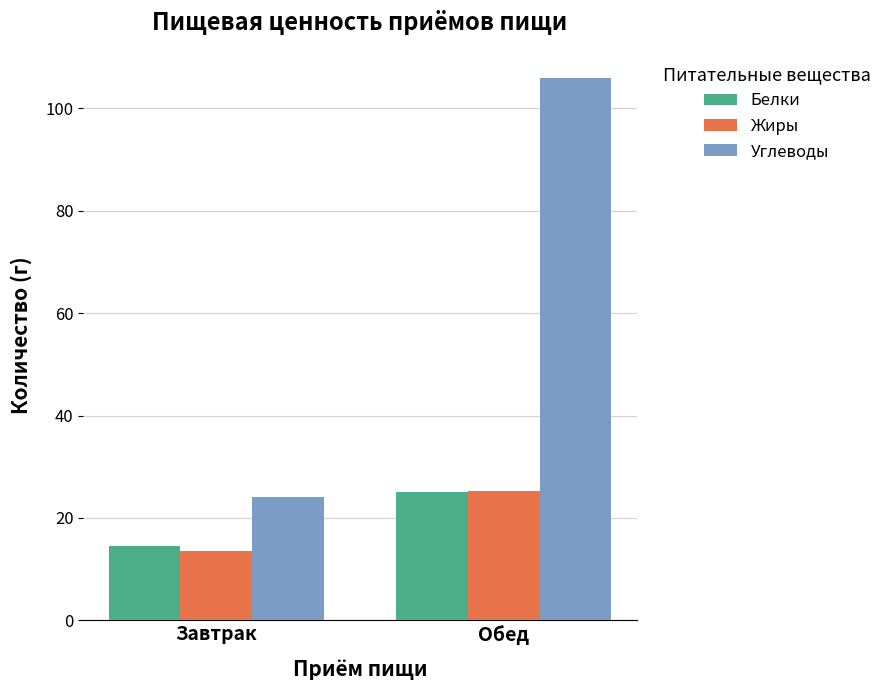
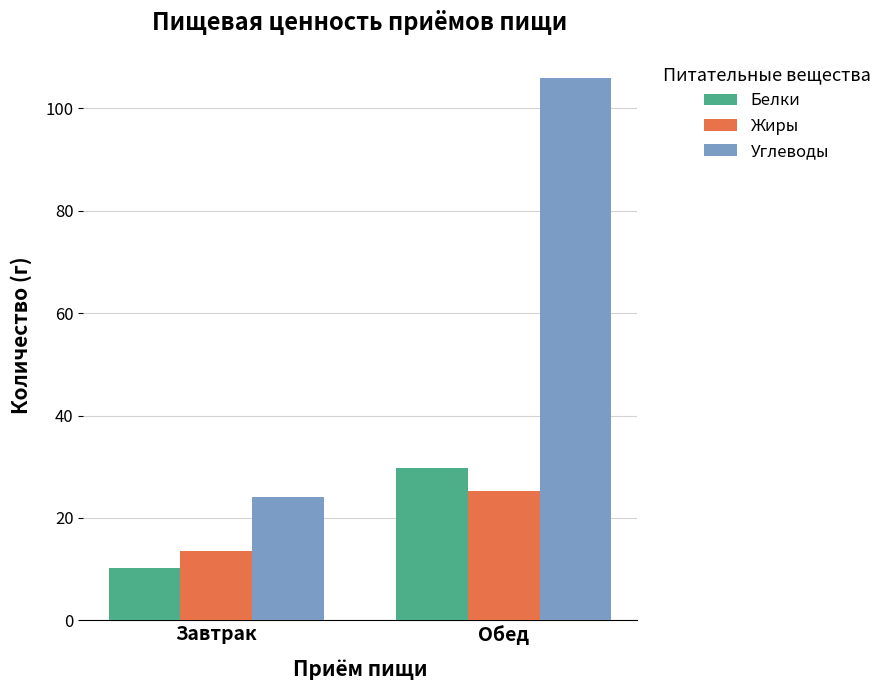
  {
    "Белки": {
-     "Завтрак": 15,
-     "Обед": 25
+     "Завтрак": 10,
+     "Обед": 30
    },
    "Жиры": {
      "Завтрак": 14,
      "Обед": 25
    },
    "Углеводы": {
      "Завтрак": 24,
      "Обед": 106
    }
  }
